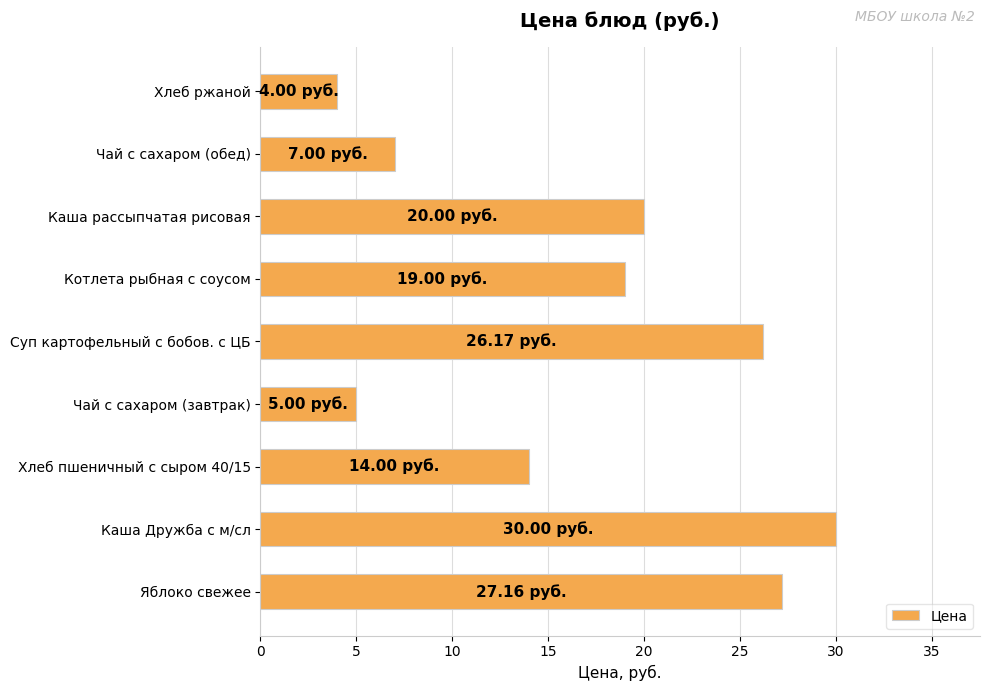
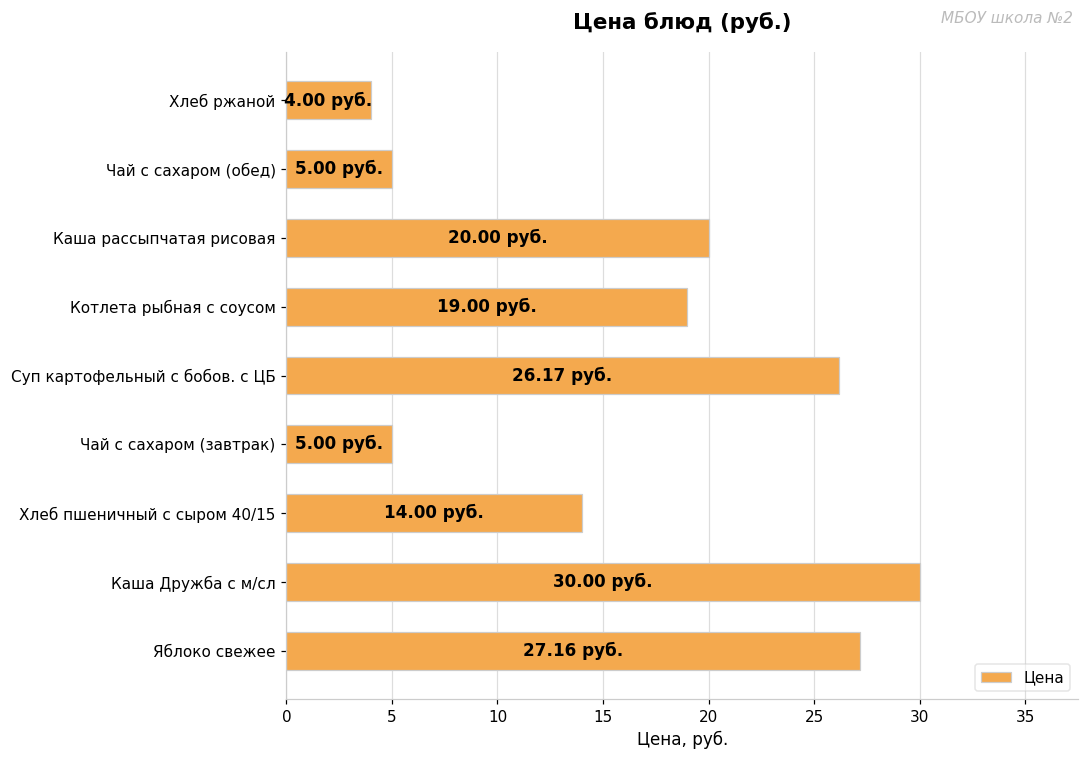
  {
    "Хлеб ржаной": 4.00,
-   "Чай с сахаром (обед)": 7.00,
+   "Чай с сахаром (обед)": 5.00,
    "Каша рассыпчатая рисовая": 20.00,
    "Котлета рыбная с соусом": 19.00,
    "Суп картофельный с бобов. с ЦБ": 26.17,
    "Чай с сахаром (завтрак)": 5.00,
    "Хлеб пшеничный с сыром 40/15": 14.00,
    "Каша Дружба с м/сл": 30.00,
    "Яблоко свежее": 27.16
  }
